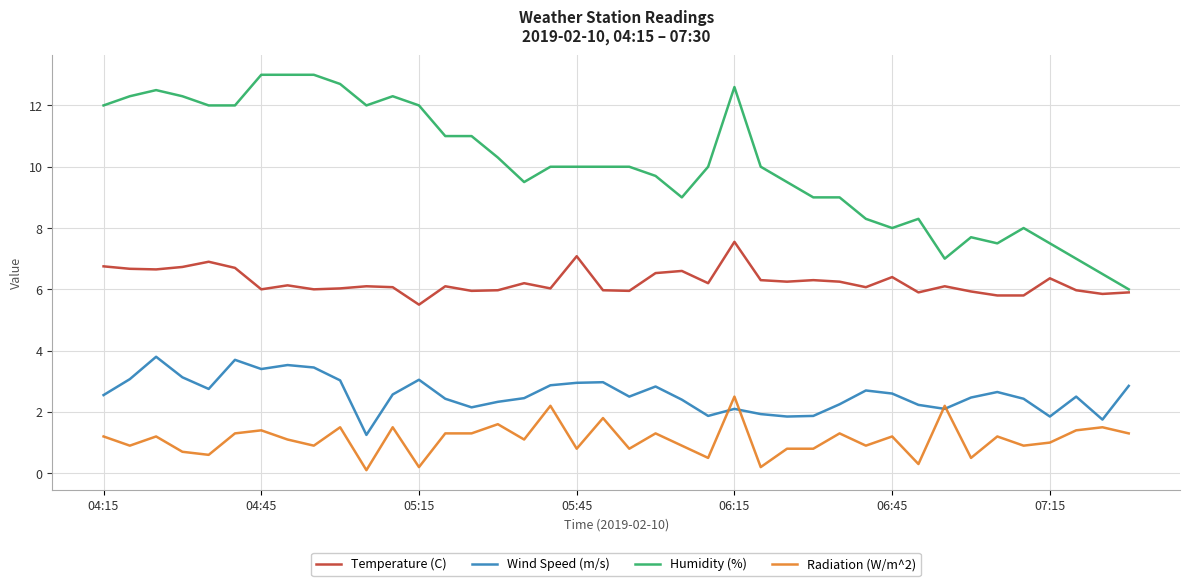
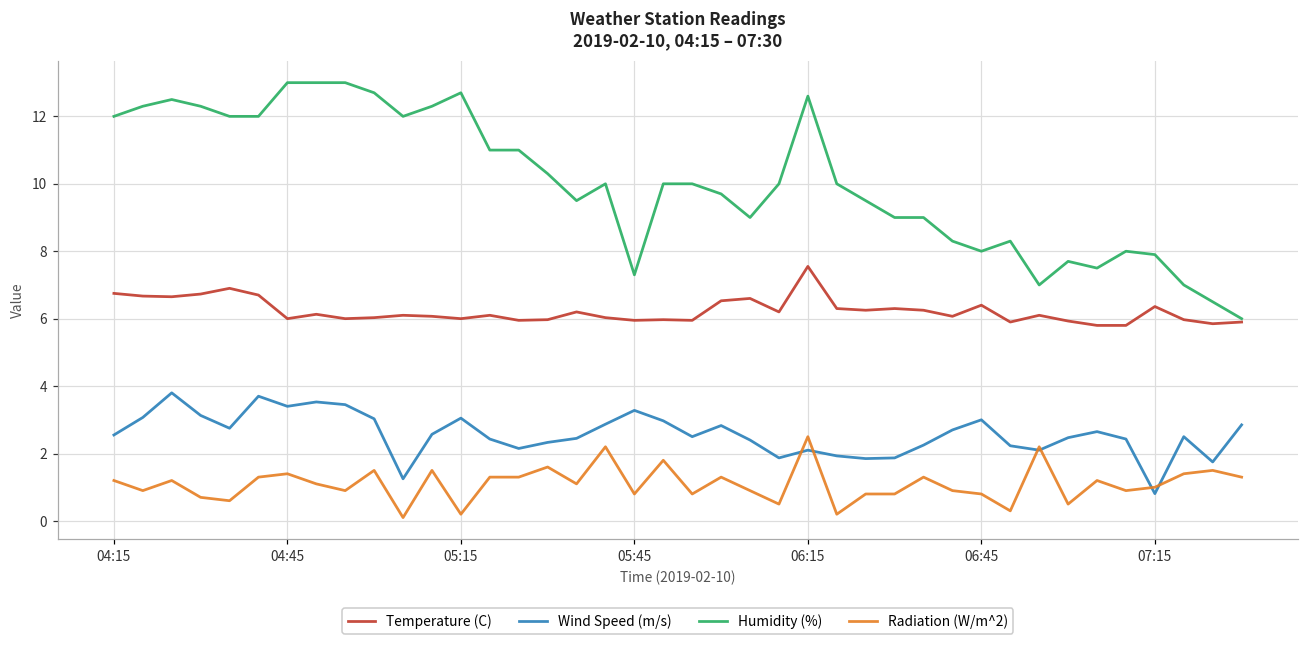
  {
    "Temperature (C)": {
      "04:15": 6.8,
      "04:45": 6.0,
-     "05:15": 5.5,
-     "05:45": 7.1,
+     "05:15": 6.0,
+     "05:45": 6.0,
      "06:15": 7.6,
      "06:45": 6.4,
      "07:15": 6.4
    },
    "Wind Speed (m/s)": {
      "04:15": 2.6,
      "04:45": 3.4,
      "05:15": 3.1,
-     "05:45": 3.0,
+     "05:45": 3.3,
      "06:15": 2.1,
-     "06:45": 2.6,
-     "07:15": 1.9
+     "06:45": 3.0,
+     "07:15": 0.8
    },
    "Humidity (%)": {
      "04:15": 12.0,
      "04:45": 13.0,
-     "05:15": 12.0,
-     "05:45": 10.0,
+     "05:15": 12.7,
+     "05:45": 7.3,
      "06:15": 12.6,
      "06:45": 8.0,
-     "07:15": 7.5
+     "07:15": 7.9
    },
    "Radiation (W/m^2)": {
      "04:15": 1.2,
      "04:45": 1.4,
      "05:15": 0.2,
      "05:45": 0.8,
      "06:15": 2.5,
-     "06:45": 1.2,
+     "06:45": 0.8,
      "07:15": 1.0
    }
  }
